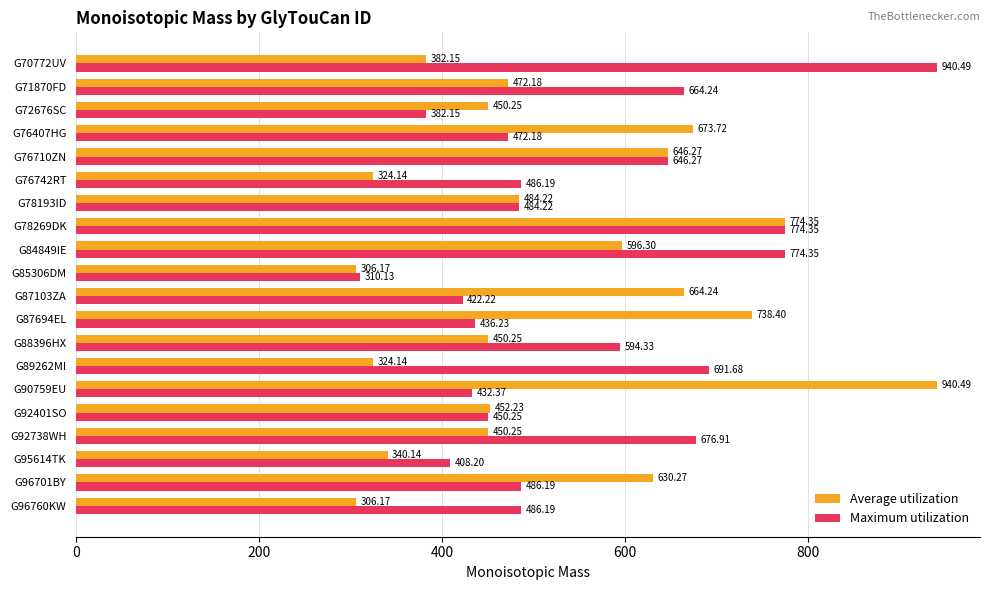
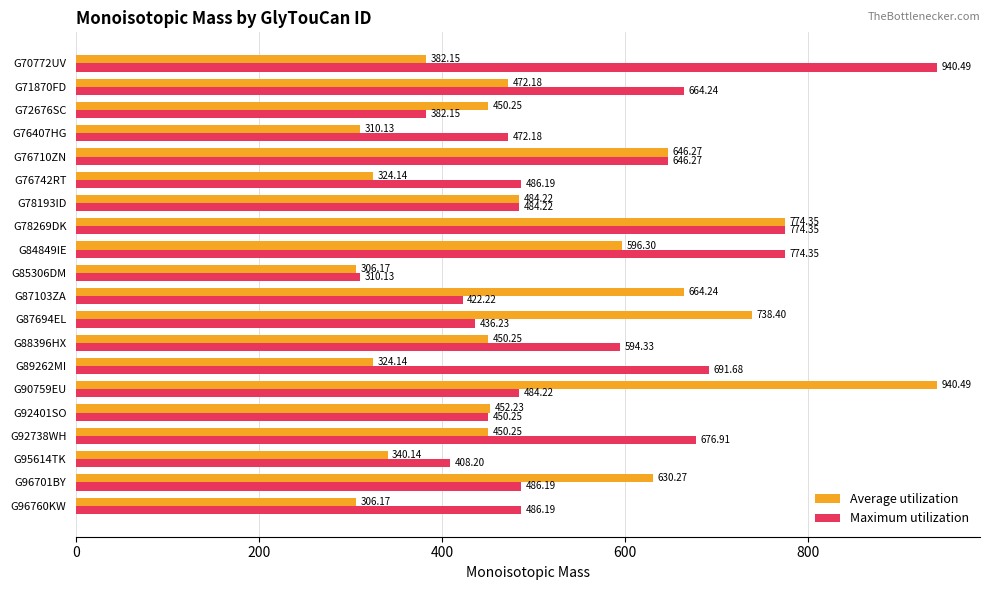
  {
    "Average utilization": {
      "G70772UV": 382.15,
      "G71870FD": 472.18,
      "G72676SC": 450.25,
-     "G76407HG": 673.72,
+     "G76407HG": 310.13,
      "G76742RT": 324.14,
      "G84849IE": 596.30,
      "G87103ZA": 664.24,
      "G87694EL": 738.40,
      "G88396HX": 450.25,
      "G89262MI": 324.14,
      "G90759EU": 940.49,
      "G92738WH": 450.25,
      "G95614TK": 340.14,
      "G96701BY": 630.27,
      "G96760KW": 306.17
    },
    "Maximum utilization": {
      "G70772UV": 940.49,
      "G71870FD": 664.24,
      "G72676SC": 382.15,
      "G76407HG": 472.18,
      "G76742RT": 486.19,
      "G84849IE": 774.35,
      "G87103ZA": 422.22,
      "G87694EL": 436.23,
      "G88396HX": 594.33,
      "G89262MI": 691.68,
-     "G90759EU": 432.37,
+     "G90759EU": 484.22,
      "G92738WH": 676.91,
      "G95614TK": 408.20,
      "G96701BY": 486.19,
      "G96760KW": 486.19
    }
  }
